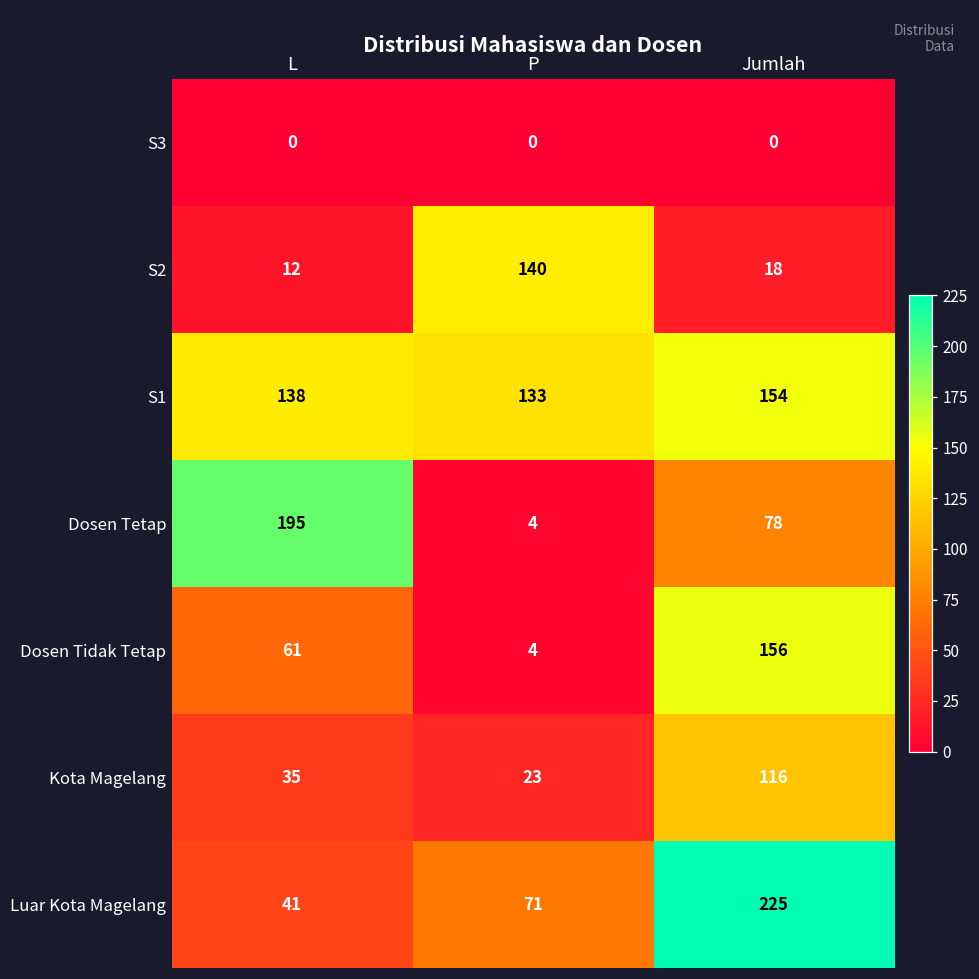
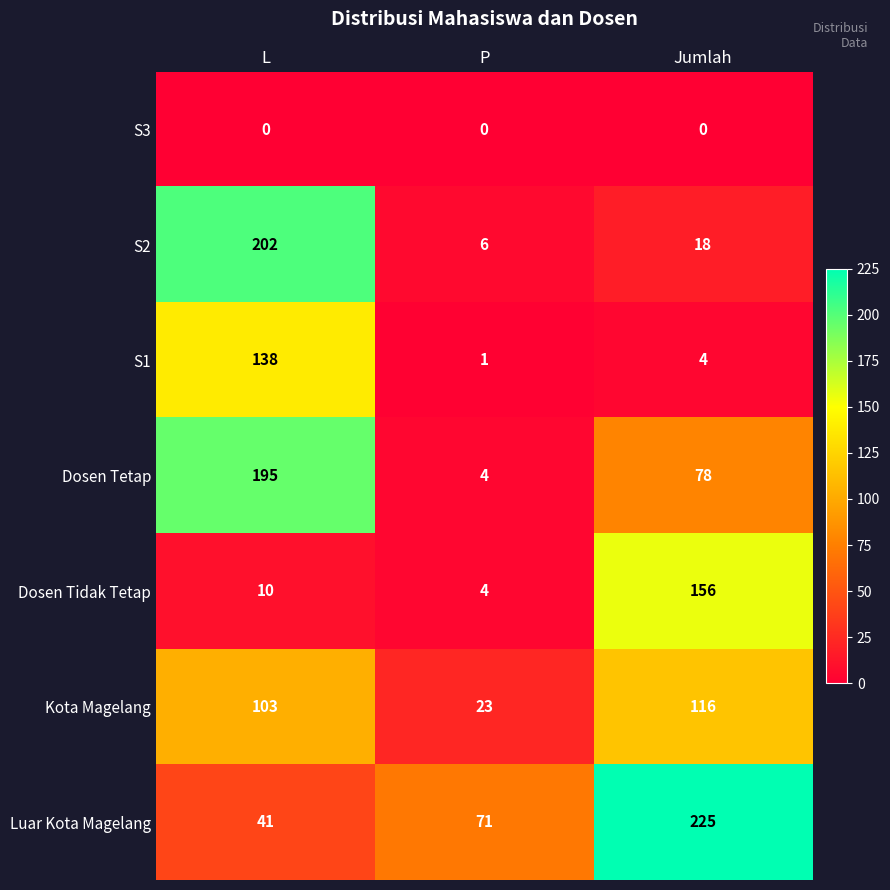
  {
    "S3": {
      "L": 0,
      "P": 0,
      "Jumlah": 0
    },
    "S2": {
-     "L": 12,
-     "P": 140,
+     "L": 202,
+     "P": 6,
      "Jumlah": 18
    },
    "S1": {
      "L": 138,
-     "P": 133,
-     "Jumlah": 154
+     "P": 1,
+     "Jumlah": 4
    },
    "Dosen Tetap": {
      "L": 195,
      "P": 4,
      "Jumlah": 78
    },
    "Dosen Tidak Tetap": {
-     "L": 61,
+     "L": 10,
      "P": 4,
      "Jumlah": 156
    },
    "Kota Magelang": {
-     "L": 35,
+     "L": 103,
      "P": 23,
      "Jumlah": 116
    },
    "Luar Kota Magelang": {
      "L": 41,
      "P": 71,
      "Jumlah": 225
    }
  }
